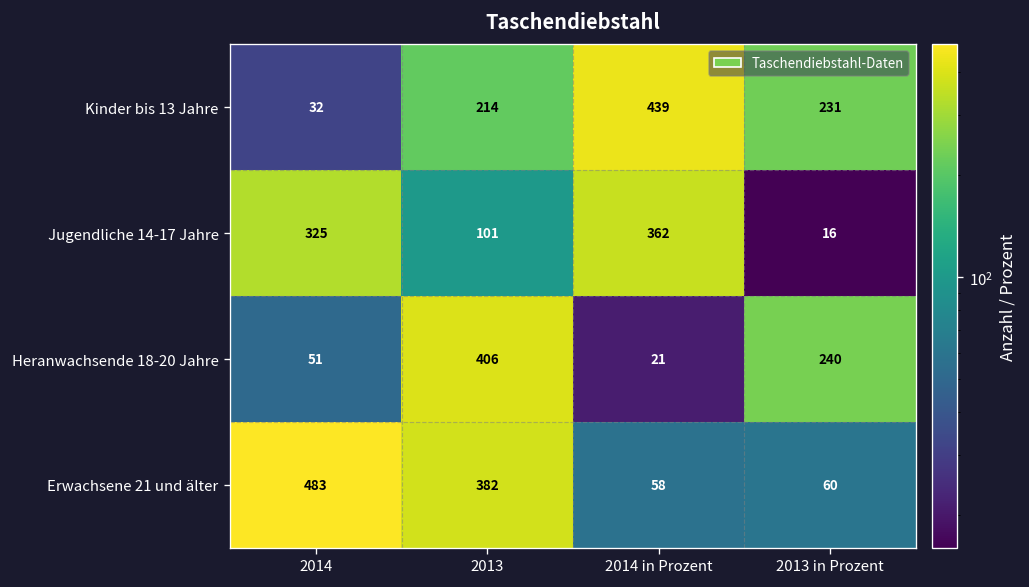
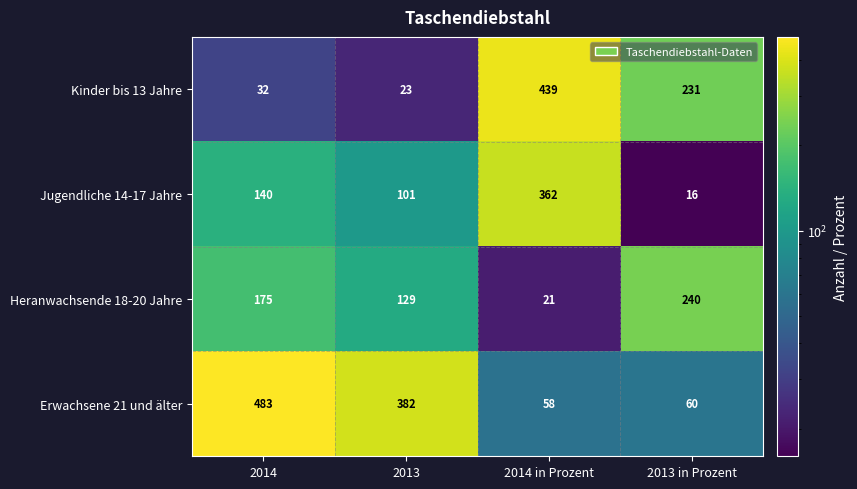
  {
    "Kinder bis 13 Jahre": {
      "2014": 32,
-     "2013": 214,
+     "2013": 23,
      "2014 in Prozent": 439,
      "2013 in Prozent": 231
    },
    "Jugendliche 14-17 Jahre": {
-     "2014": 325,
+     "2014": 140,
      "2013": 101,
      "2014 in Prozent": 362,
      "2013 in Prozent": 16
    },
    "Heranwachsende 18-20 Jahre": {
-     "2014": 51,
-     "2013": 406,
+     "2014": 175,
+     "2013": 129,
      "2014 in Prozent": 21,
      "2013 in Prozent": 240
    },
    "Erwachsene 21 und älter": {
      "2014": 483,
      "2013": 382,
      "2014 in Prozent": 58,
      "2013 in Prozent": 60
    }
  }
